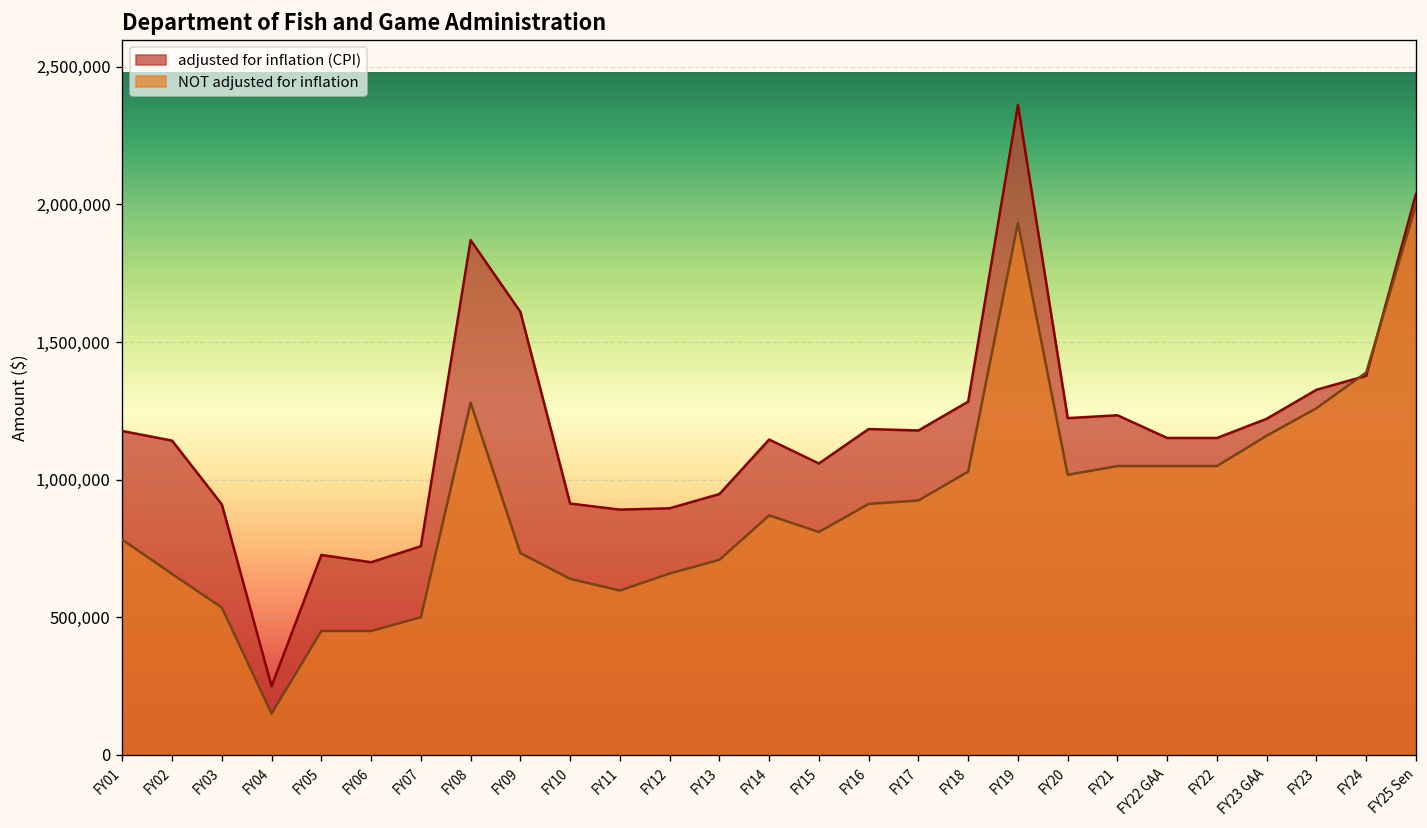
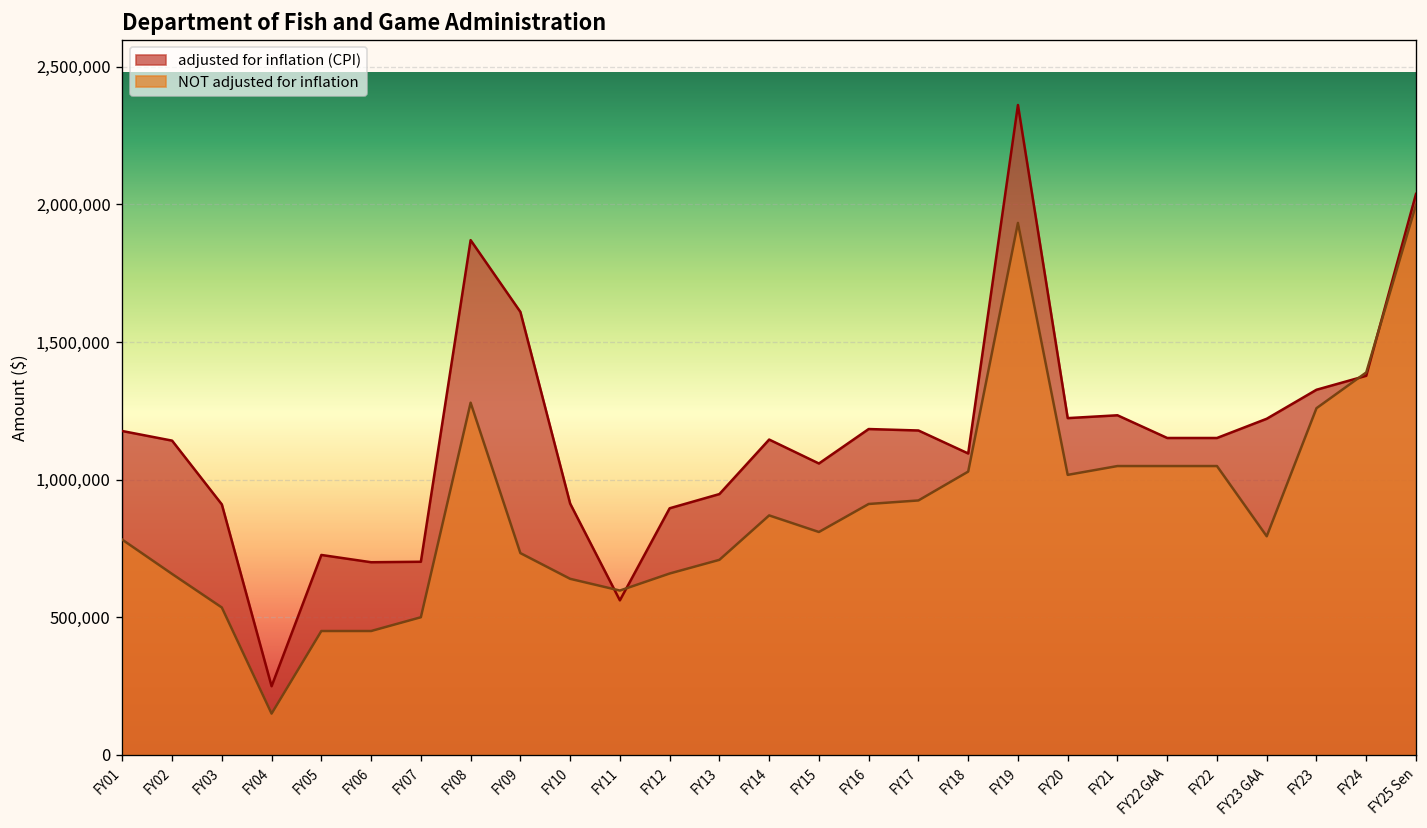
  {
    "adjusted for inflation (CPI)": {
      "FY01": "1,180,000",
      "FY02": "1,140,000",
      "FY03": "910,000",
      "FY04": "250,000",
      "FY05": "730,000",
      "FY06": "700,000",
-     "FY07": "760,000",
+     "FY07": "700,000",
      "FY08": "1,870,000",
      "FY09": "1,610,000",
      "FY10": "910,000",
-     "FY11": "890,000",
+     "FY11": "560,000",
      "FY12": "900,000",
      "FY13": "950,000",
      "FY14": "1,150,000",
      "FY15": "1,060,000",
      "FY16": "1,180,000",
      "FY17": "1,180,000",
-     "FY18": "1,280,000",
+     "FY18": "1,090,000",
      "FY19": "2,360,000",
      "FY20": "1,220,000",
      "FY21": "1,230,000",
      "FY22 GAA": "1,150,000",
      "FY22": "1,150,000",
      "FY23 GAA": "1,220,000",
      "FY23": "1,330,000",
      "FY24": "1,380,000",
      "FY25 Sen": "2,040,000"
    },
    "NOT adjusted for inflation": {
      "FY01": "780,000",
      "FY02": "660,000",
      "FY03": "540,000",
      "FY04": "150,000",
      "FY05": "450,000",
      "FY06": "450,000",
      "FY07": "500,000",
      "FY08": "1,280,000",
      "FY09": "730,000",
      "FY10": "640,000",
      "FY11": "600,000",
      "FY12": "660,000",
      "FY13": "710,000",
      "FY14": "870,000",
      "FY15": "810,000",
      "FY16": "910,000",
      "FY17": "920,000",
      "FY18": "1,030,000",
      "FY19": "1,930,000",
      "FY20": "1,020,000",
      "FY21": "1,050,000",
      "FY22 GAA": "1,050,000",
      "FY22": "1,050,000",
-     "FY23 GAA": "1,160,000",
+     "FY23 GAA": "790,000",
      "FY23": "1,260,000",
      "FY24": "1,390,000",
      "FY25 Sen": "2,000,000"
    }
  }
